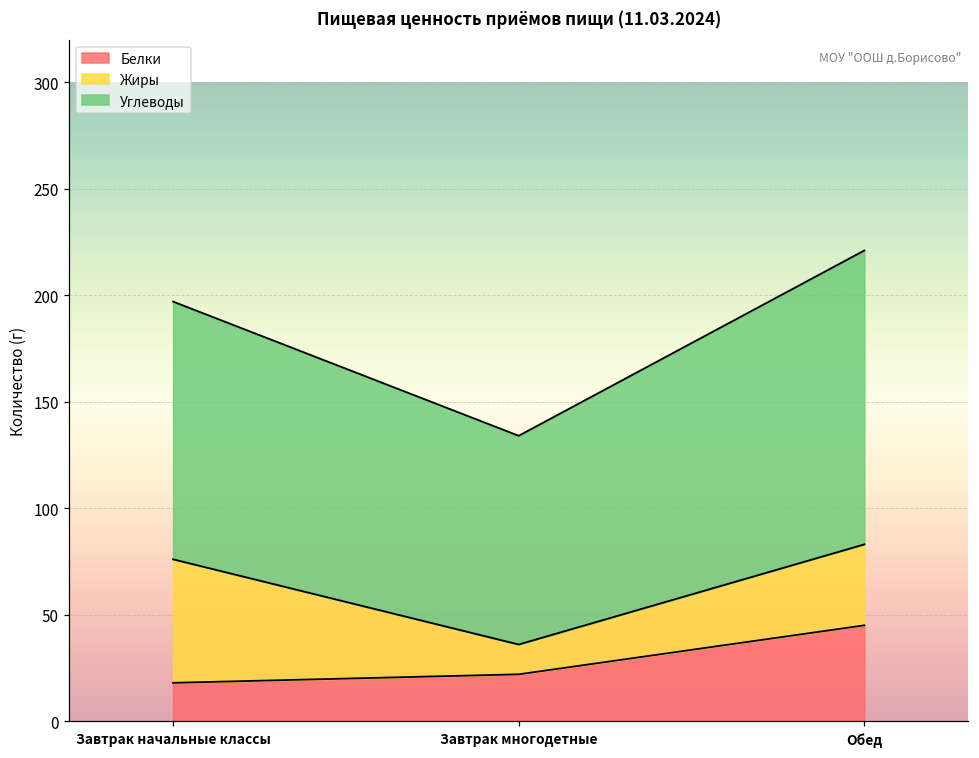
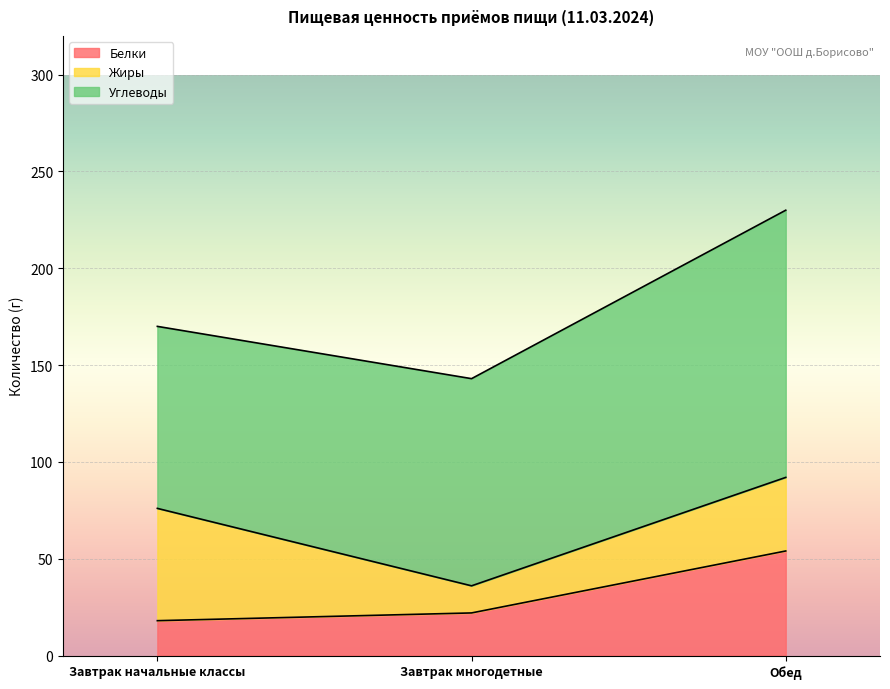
  {
    "Белки": {
      "Завтрак начальные классы": 18,
      "Завтрак многодетные": 22,
-     "Обед": 45
+     "Обед": 54
    },
    "Жиры": {
      "Завтрак начальные классы": 58,
      "Завтрак многодетные": 14,
      "Обед": 38
    },
    "Углеводы": {
-     "Завтрак начальные классы": 121,
-     "Завтрак многодетные": 98,
+     "Завтрак начальные классы": 94,
+     "Завтрак многодетные": 107,
      "Обед": 138
    }
  }
